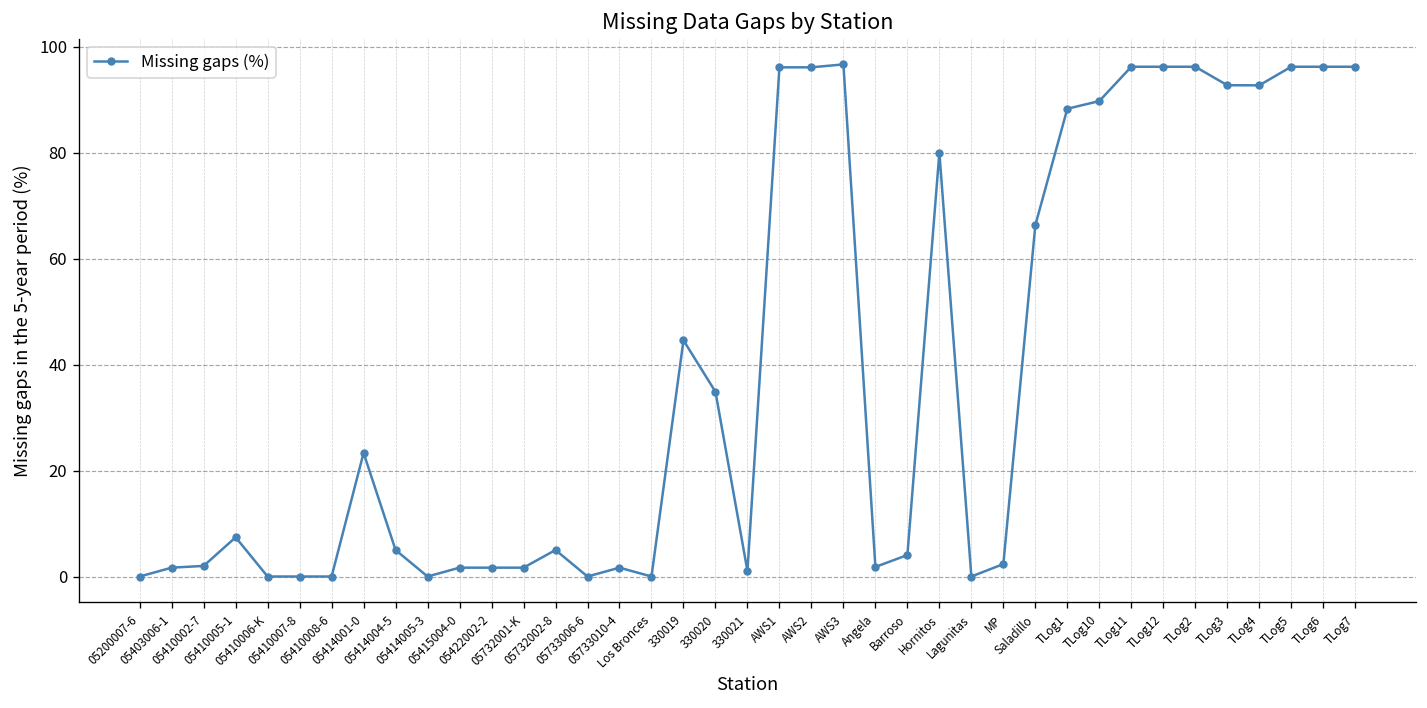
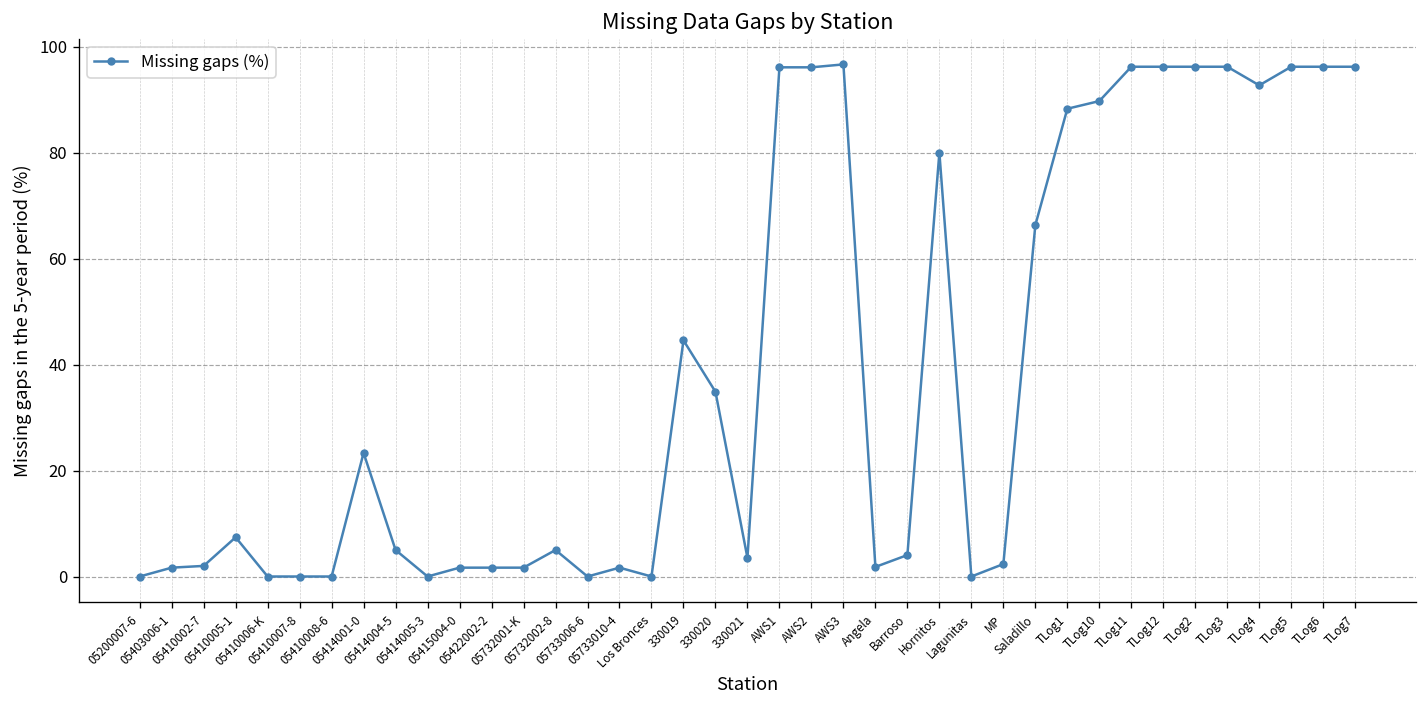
  {
    "05200007-6": 0,
    "05403006-1": 2,
    "05410002-7": 2,
    "05410005-1": 7,
    "05410006-K": 0,
    "05410007-8": 0,
    "05410008-6": 0,
    "05414001-0": 23,
    "05414004-5": 5,
    "05414005-3": 0,
    "05415004-0": 2,
    "05422002-2": 2,
    "05732001-K": 2,
    "05732002-8": 5,
    "05733006-6": 0,
    "05733010-4": 2,
    "Los Bronces": 0,
    "330019": 45,
    "330020": 35,
-   "330021": 1,
+   "330021": 4,
    "AWS1": 96,
    "AWS2": 96,
    "AWS3": 97,
    "Angela": 2,
    "Barroso": 4,
    "Hornitos": 80,
    "Lagunitas": 0,
    "MP": 2,
    "Saladillo": 66,
    "TLog1": 88,
    "TLog10": 90,
    "TLog11": 96,
    "TLog12": 96,
    "TLog2": 96,
-   "TLog3": 93,
+   "TLog3": 96,
    "TLog4": 93,
    "TLog5": 96,
    "TLog6": 96,
    "TLog7": 96
  }
